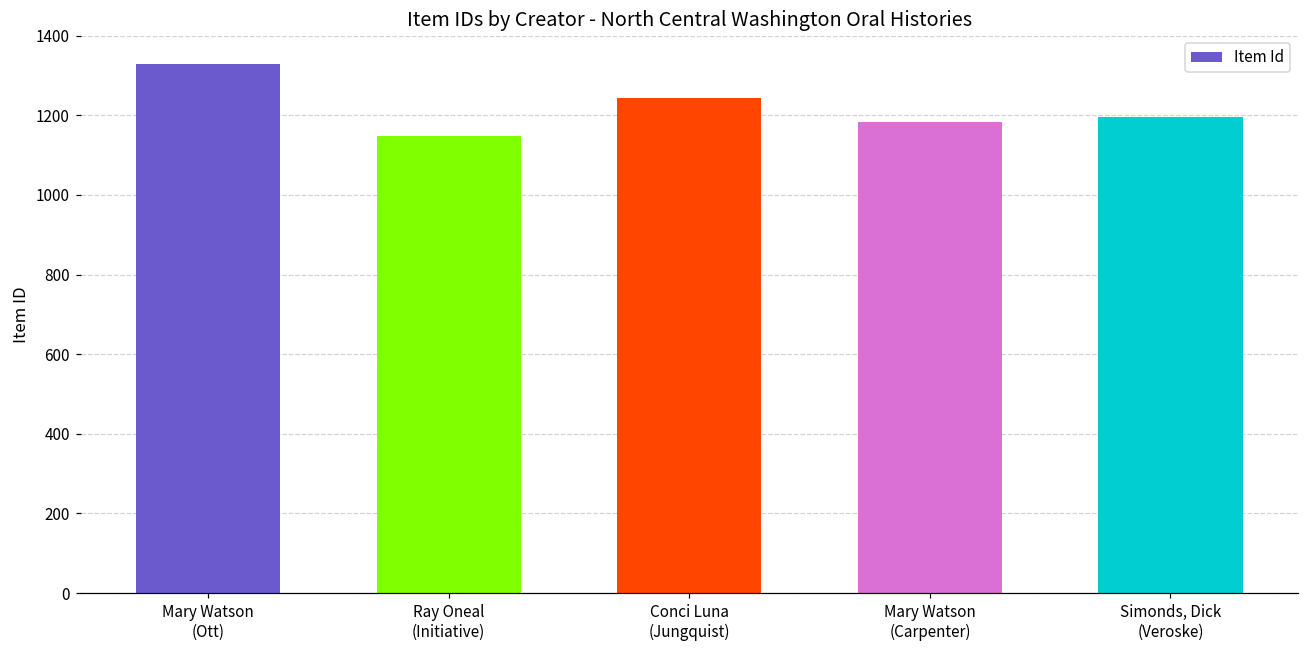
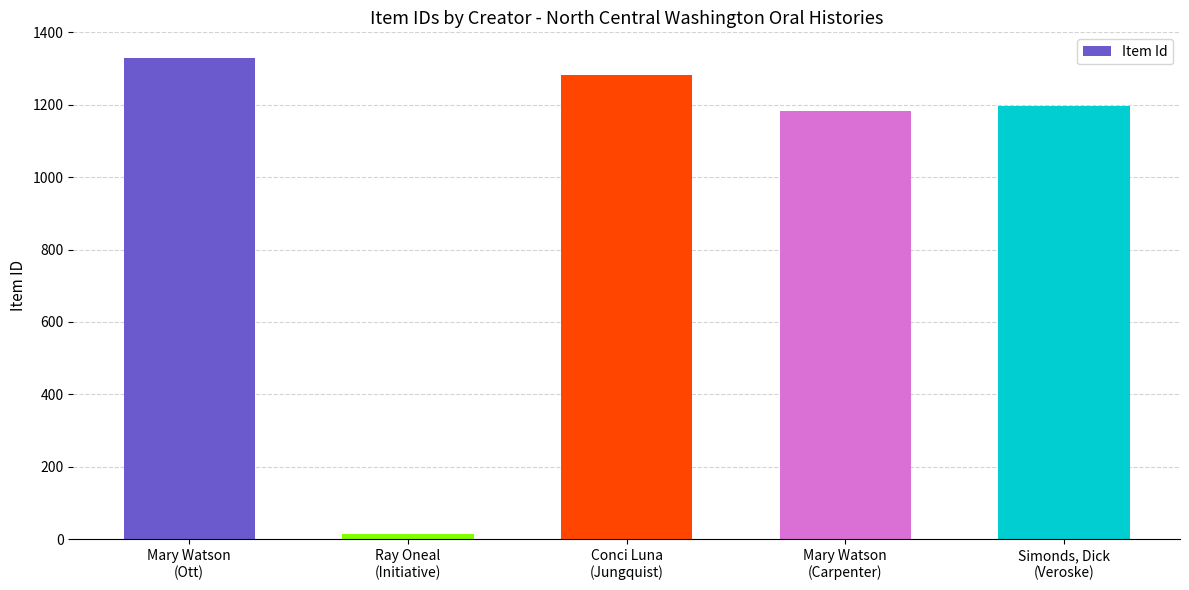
  {
    "Mary Watson (Ott)": 1330,
-   "Ray Oneal (Initiative)": 1150,
-   "Conci Luna (Jungquist)": 1240,
+   "Ray Oneal (Initiative)": 10,
+   "Conci Luna (Jungquist)": 1280,
    "Mary Watson (Carpenter)": 1180,
    "Simonds, Dick (Veroske)": 1200
  }
